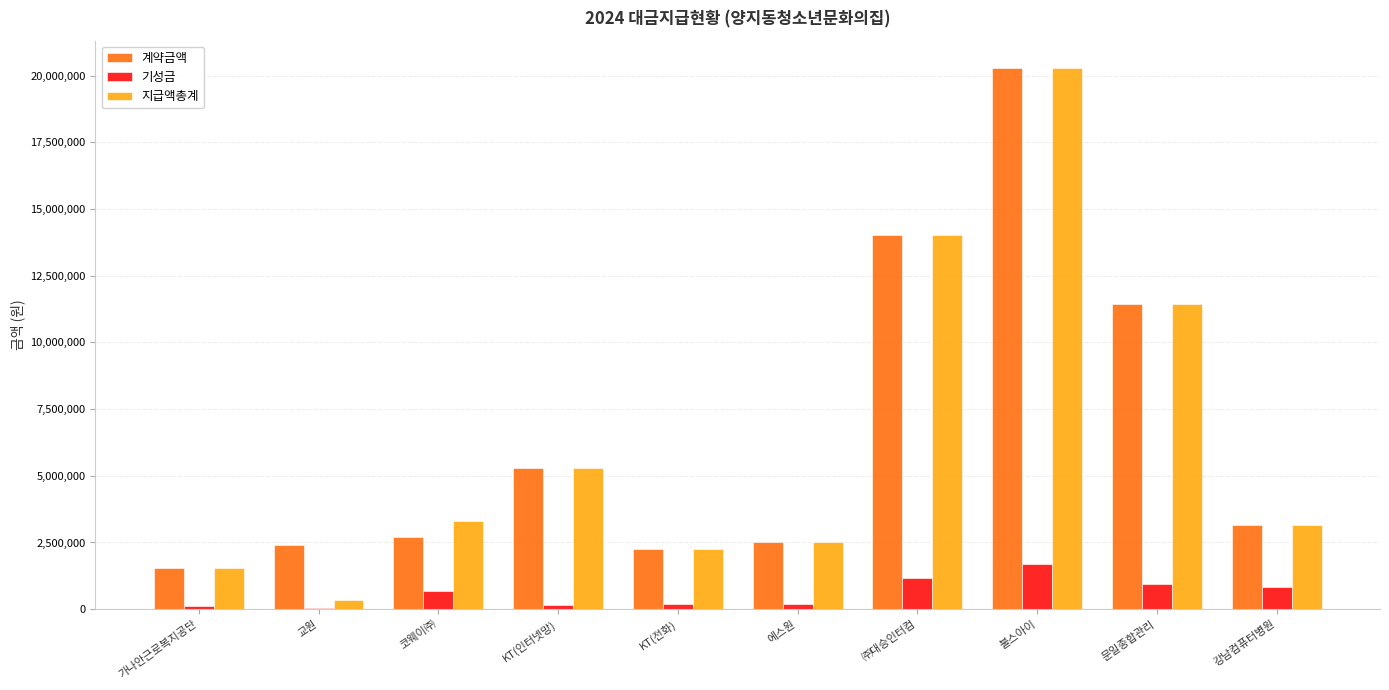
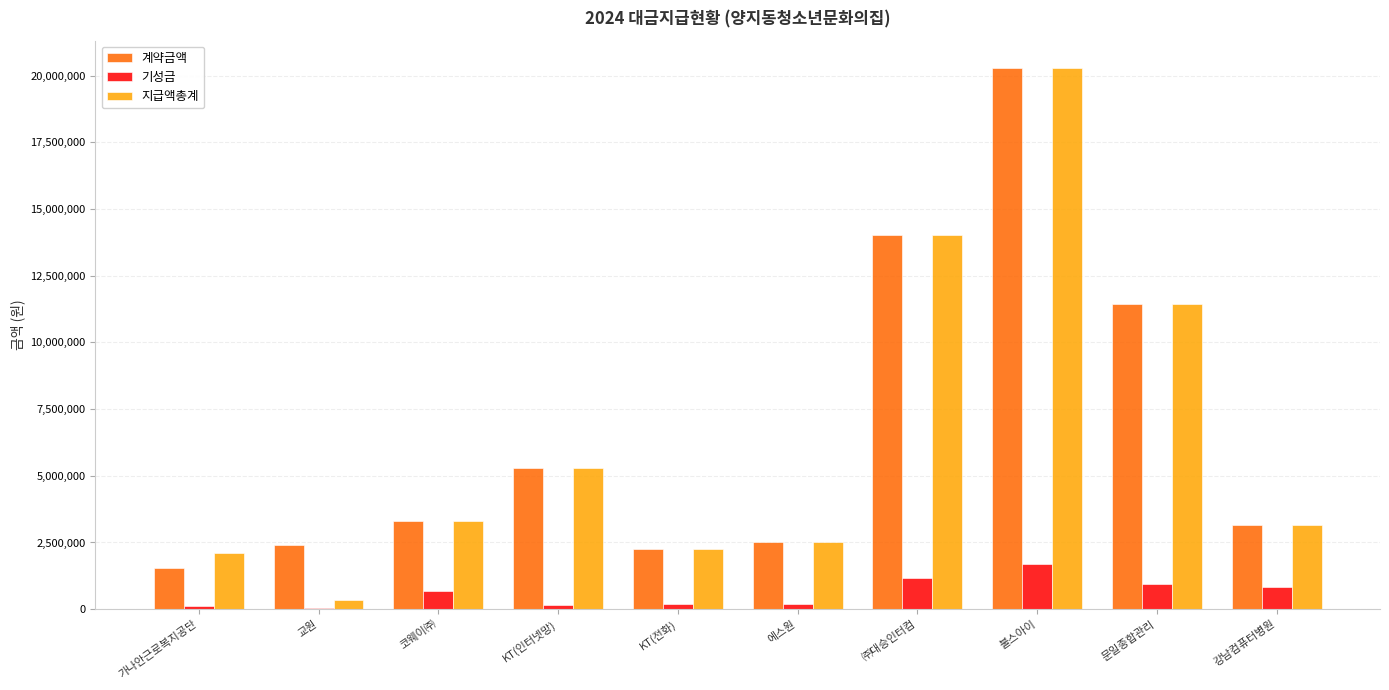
  {
    "계약금액": {
      "가나안근로복지공단": "1,600,000",
      "교원": "2,400,000",
-     "코웨이㈜": "2,700,000",
+     "코웨이㈜": "3,300,000",
      "KT(인터넷망)": "5,300,000",
      "KT(전화)": "2,300,000",
      "에스원": "2,500,000",
      "㈜대승인터컴": "14,000,000",
      "불스아이": "20,300,000",
      "문일종합관리": "11,400,000",
      "강남컴퓨터병원": "3,200,000"
    },
    "기성금": {
      "가나안근로복지공단": "100,000",
      "코웨이㈜": "700,000",
      "KT(인터넷망)": "200,000",
      "KT(전화)": "200,000",
      "에스원": "200,000",
      "㈜대승인터컴": "1,200,000",
      "불스아이": "1,700,000",
      "문일종합관리": "1,000,000",
      "강남컴퓨터병원": "800,000"
    },
    "지급액총계": {
-     "가나안근로복지공단": "1,600,000",
+     "가나안근로복지공단": "2,100,000",
      "교원": "400,000",
      "코웨이㈜": "3,300,000",
      "KT(인터넷망)": "5,300,000",
      "KT(전화)": "2,300,000",
      "에스원": "2,500,000",
      "㈜대승인터컴": "14,000,000",
      "불스아이": "20,300,000",
      "문일종합관리": "11,400,000",
      "강남컴퓨터병원": "3,200,000"
    }
  }
